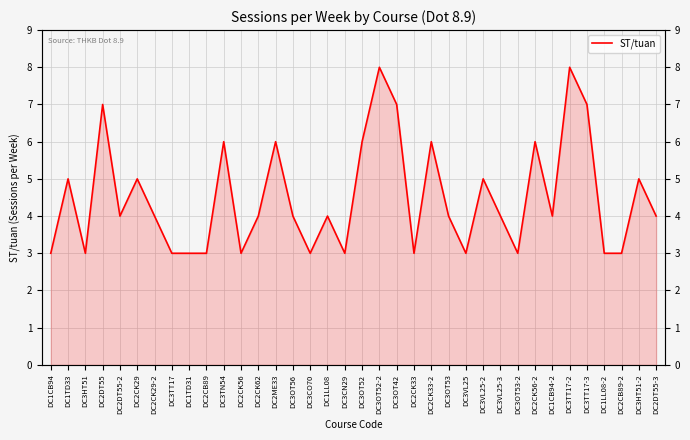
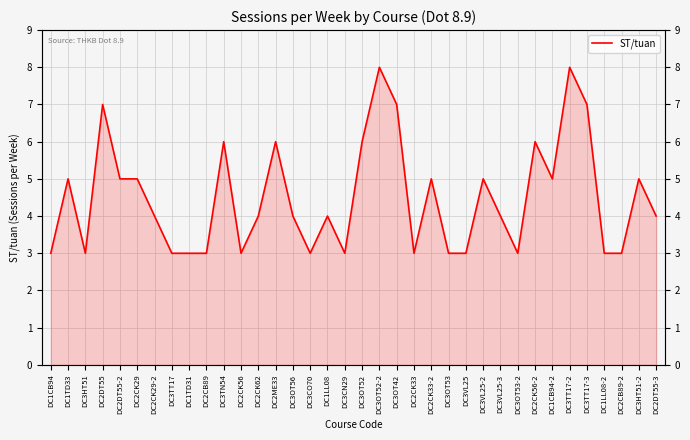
  {
    "DC1CB94": 3,
    "DC1TD33": 5,
    "DC3HT51": 3,
    "DC2DT55": 7,
-   "DC2DT55-2": 4,
+   "DC2DT55-2": 5,
    "DC2CK29": 5,
    "DC2CK29-2": 4,
    "DC3TT17": 3,
    "DC1TD31": 3,
    "DC2CB89": 3,
    "DC3TN54": 6,
    "DC2CK56": 3,
    "DC2CK62": 4,
    "DC2ME33": 6,
    "DC3OT56": 4,
    "DC3CO70": 3,
    "DC1LL08": 4,
    "DC3CN29": 3,
    "DC3OT52": 6,
    "DC3OT52-2": 8,
    "DC3OT42": 7,
    "DC2CK33": 3,
-   "DC2CK33-2": 6,
-   "DC3OT53": 4,
+   "DC2CK33-2": 5,
+   "DC3OT53": 3,
    "DC3VL25": 3,
    "DC3VL25-2": 5,
    "DC3VL25-3": 4,
    "DC3OT53-2": 3,
    "DC2CK56-2": 6,
-   "DC1CB94-2": 4,
+   "DC1CB94-2": 5,
    "DC3TT17-2": 8,
    "DC3TT17-3": 7,
    "DC1LL08-2": 3,
    "DC2CB89-2": 3,
    "DC3HT51-2": 5,
    "DC2DT55-3": 4
  }
